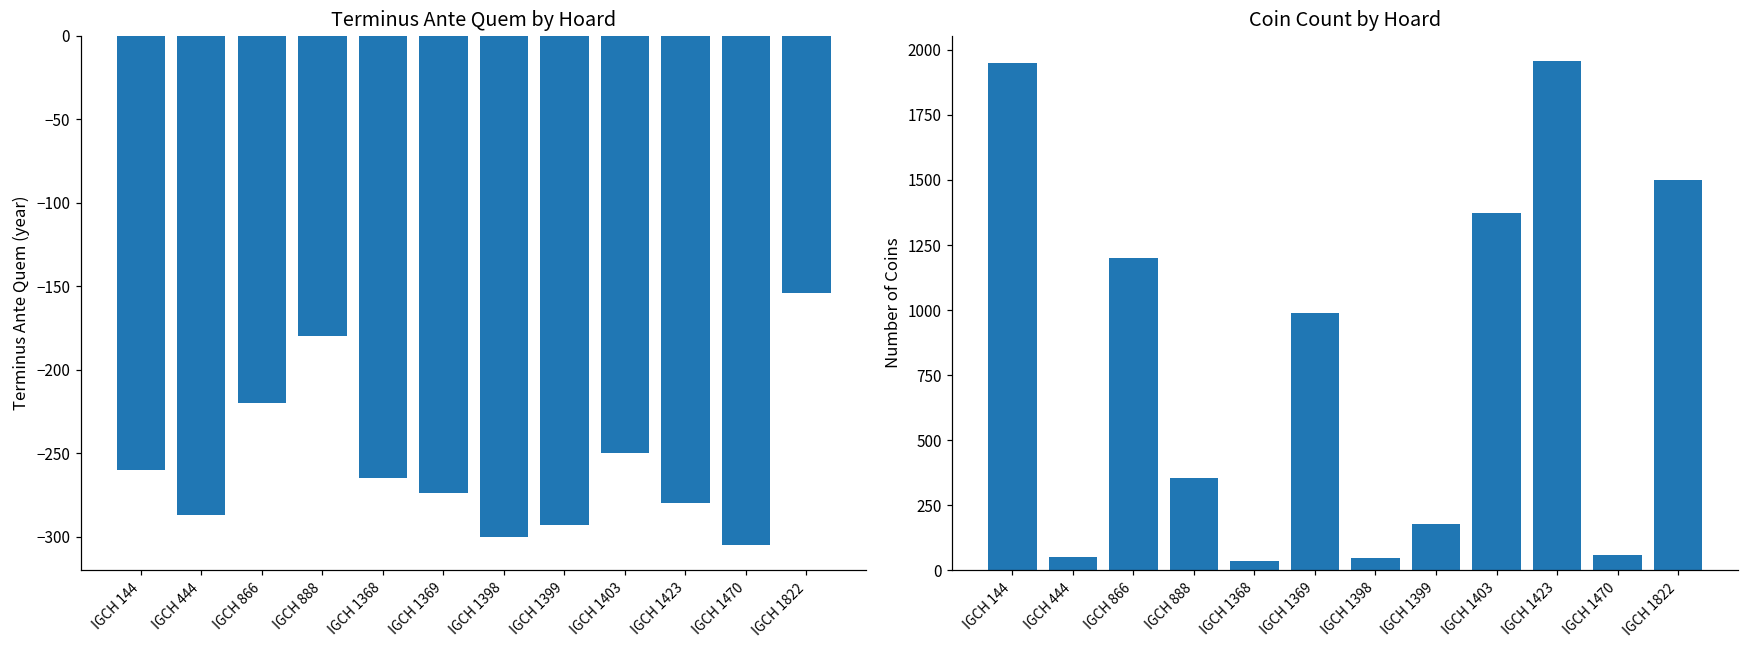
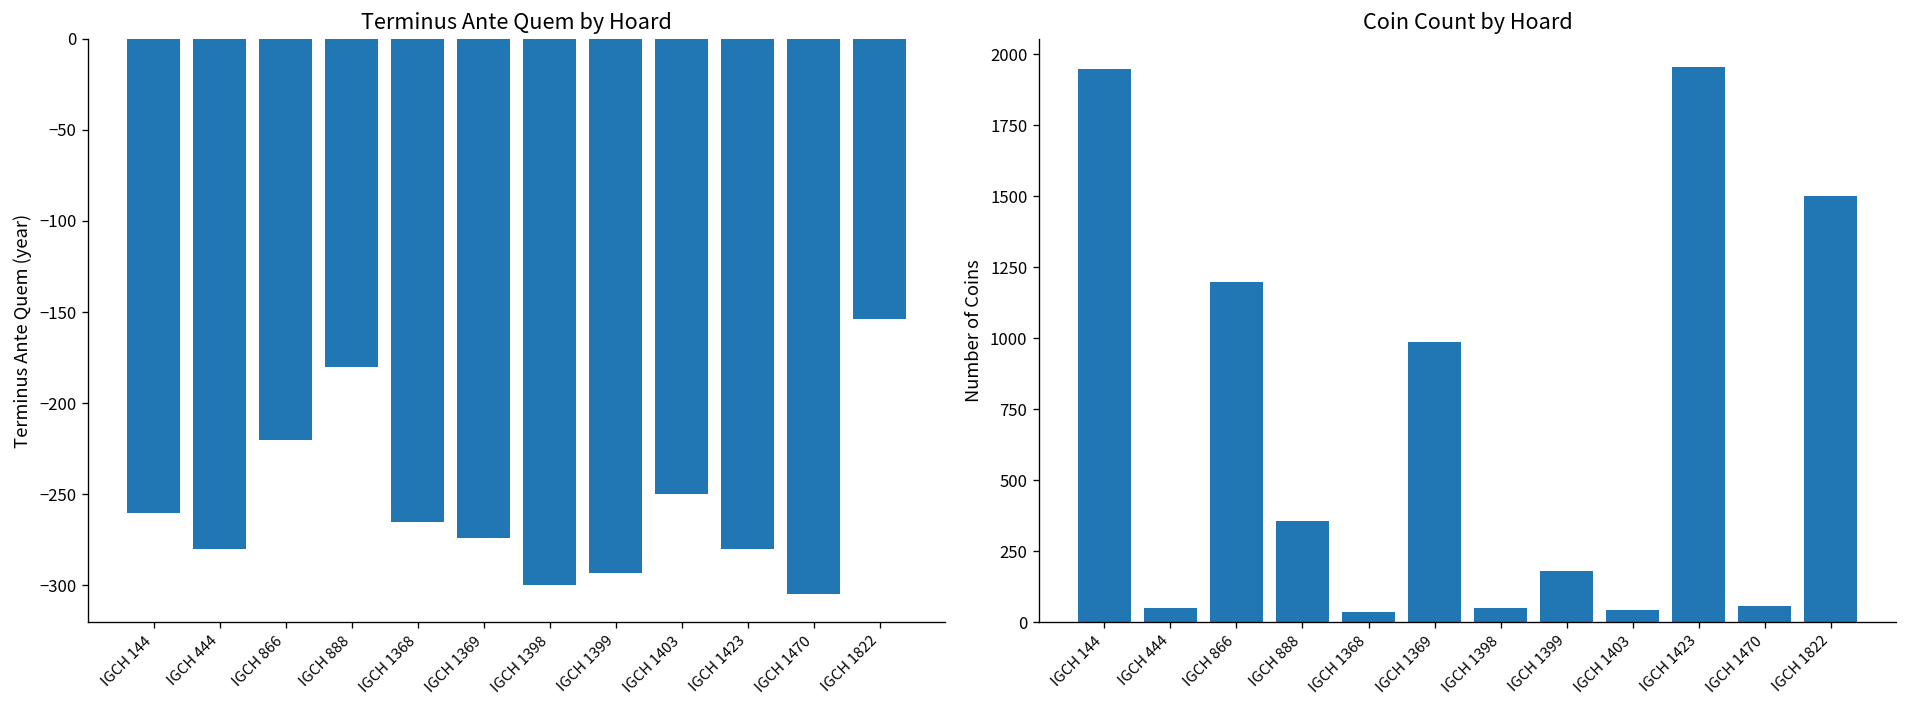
  {
    "Terminus Ante Quem by Hoard": {
      "IGCH 144": -260,
-     "IGCH 444": -287,
+     "IGCH 444": -280,
      "IGCH 866": -220,
      "IGCH 888": -180,
      "IGCH 1368": -265,
      "IGCH 1369": -274,
      "IGCH 1398": -300,
      "IGCH 1399": -293,
      "IGCH 1403": -250,
      "IGCH 1423": -280,
      "IGCH 1470": -305,
      "IGCH 1822": -154
    },
    "Coin Count by Hoard": {
      "IGCH 144": 1950,
      "IGCH 444": 50,
      "IGCH 866": 1200,
      "IGCH 888": 360,
      "IGCH 1368": 40,
      "IGCH 1369": 990,
      "IGCH 1398": 50,
      "IGCH 1399": 180,
-     "IGCH 1403": 1370,
+     "IGCH 1403": 40,
      "IGCH 1423": 1960,
      "IGCH 1470": 60,
      "IGCH 1822": 1500
    }
  }
